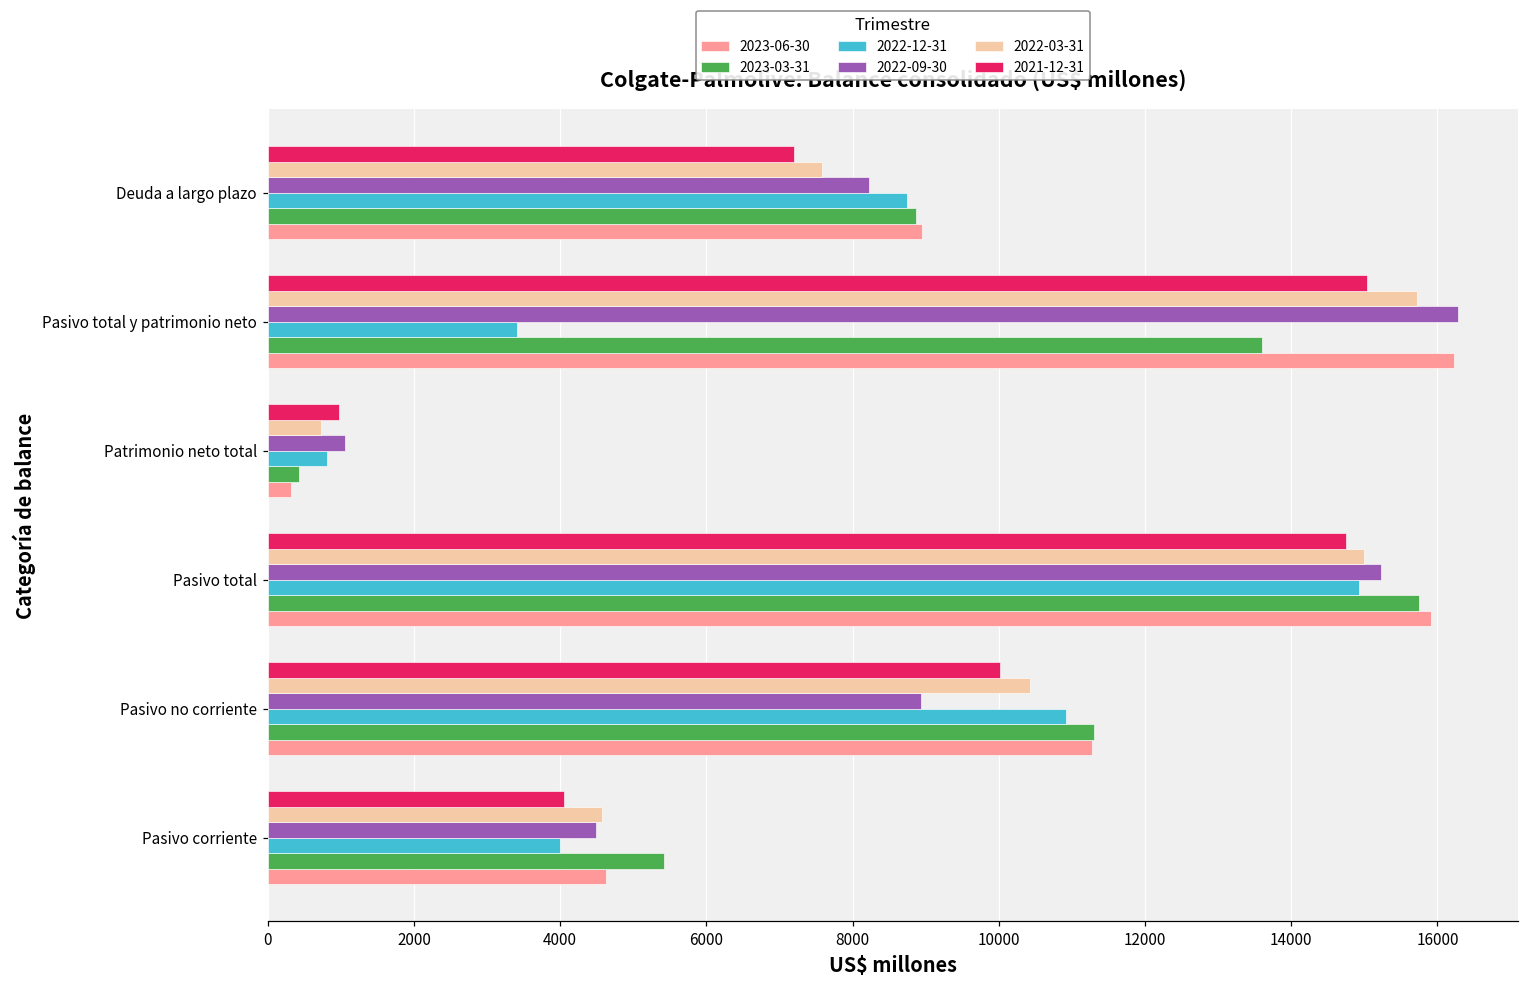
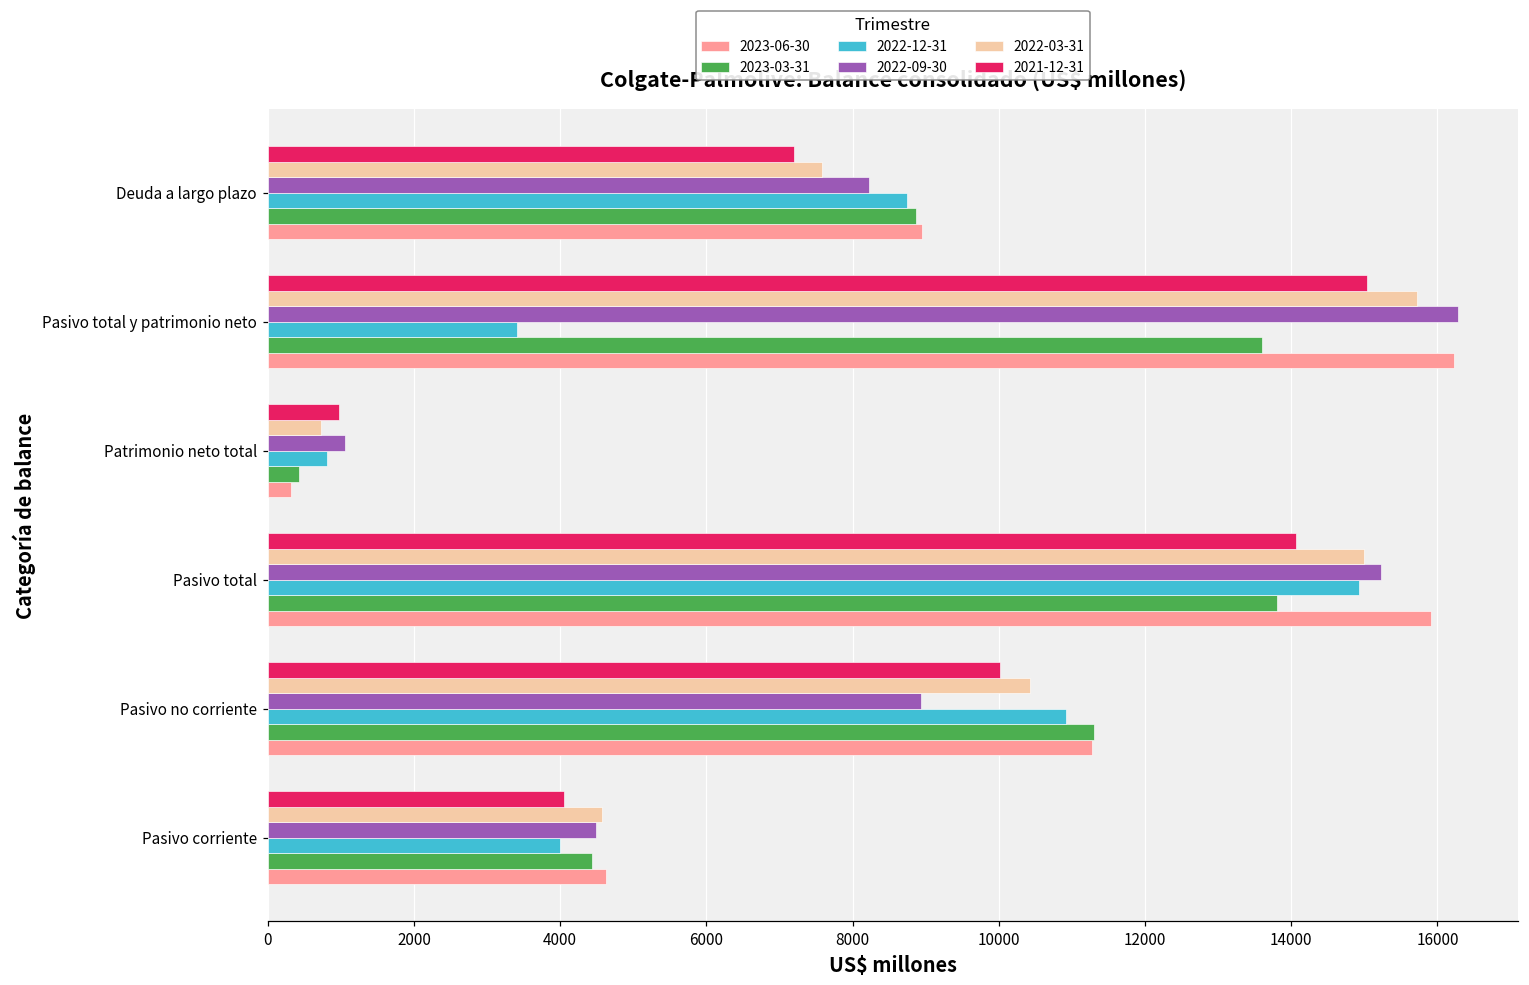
  {
    "2023-03-31": {
      "Deuda a largo plazo": 8900,
      "Pasivo total y patrimonio neto": 13600,
      "Patrimonio neto total": 400,
-     "Pasivo total": 15700,
+     "Pasivo total": 13800,
      "Pasivo no corriente": 11300,
-     "Pasivo corriente": 5400
+     "Pasivo corriente": 4400
    },
    "2022-12-31": {
      "Deuda a largo plazo": 8700,
      "Pasivo total y patrimonio neto": 3400,
      "Patrimonio neto total": 800,
      "Pasivo total": 14900,
      "Pasivo no corriente": 10900,
      "Pasivo corriente": 4000
    },
    "2022-09-30": {
      "Deuda a largo plazo": 8200,
      "Pasivo total y patrimonio neto": 16300,
      "Patrimonio neto total": 1100,
      "Pasivo total": 15200,
      "Pasivo no corriente": 8900,
      "Pasivo corriente": 4500
    },
    "2021-12-31": {
      "Deuda a largo plazo": 7200,
      "Pasivo total y patrimonio neto": 15000,
      "Patrimonio neto total": 1000,
-     "Pasivo total": 14700,
+     "Pasivo total": 14100,
      "Pasivo no corriente": 10000,
      "Pasivo corriente": 4100
    }
  }
